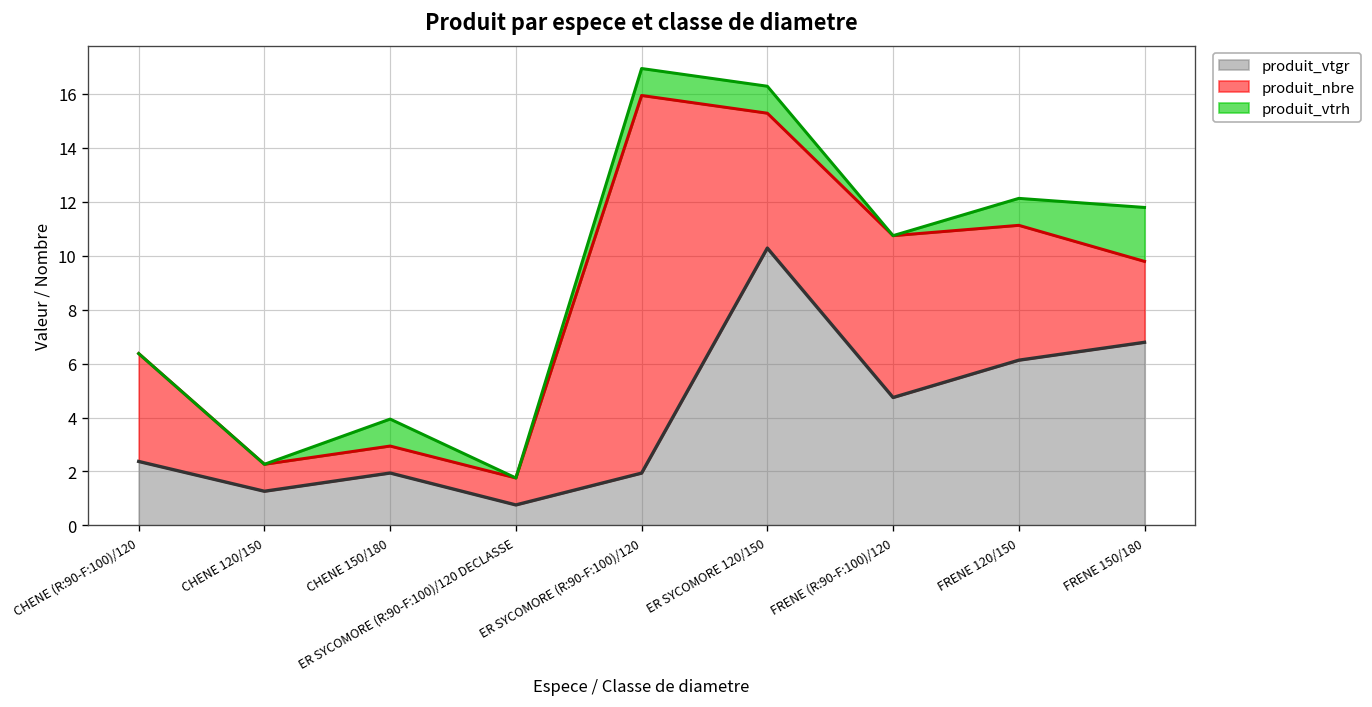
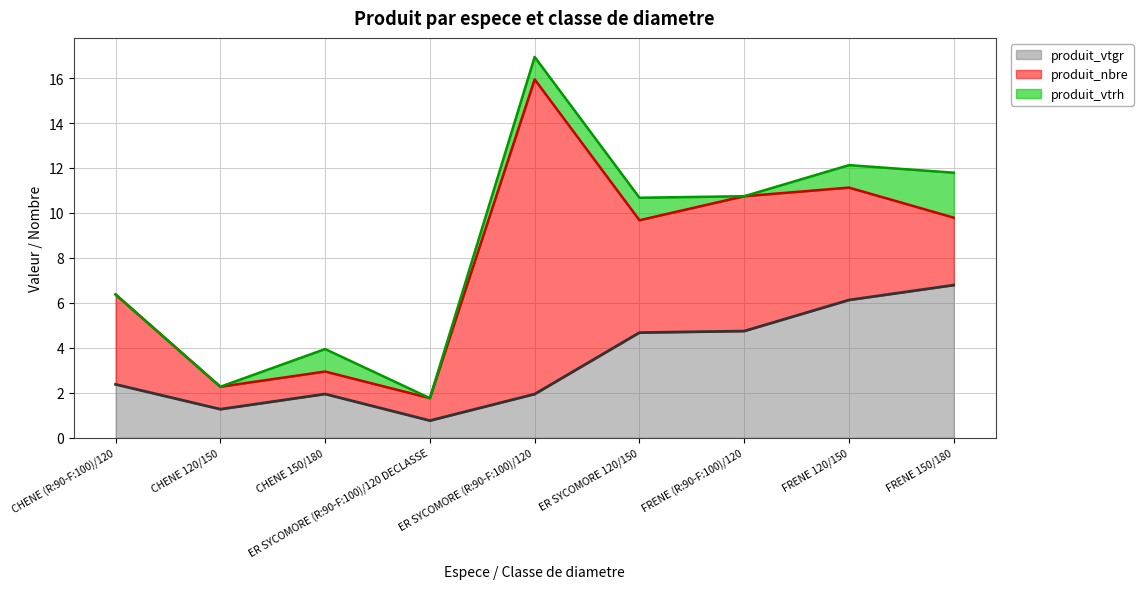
  {
    "produit_vtgr": {
      "CHENE (R:90-F:100)/120": 2.4,
      "CHENE 120/150": 1.3,
      "CHENE 150/180": 1.9,
      "ER SYCOMORE (R:90-F:100)/120 DECLASSE": 0.8,
      "ER SYCOMORE (R:90-F:100)/120": 1.9,
-     "ER SYCOMORE 120/150": 10.3,
+     "ER SYCOMORE 120/150": 4.7,
      "FRENE (R:90-F:100)/120": 4.7,
      "FRENE 120/150": 6.1,
      "FRENE 150/180": 6.8
    },
    "produit_nbre": {
      "CHENE 150/180": 1.0,
      "ER SYCOMORE (R:90-F:100)/120": 14.0,
      "ER SYCOMORE 120/150": 5.0,
      "FRENE 120/150": 5.0,
      "FRENE 150/180": 3.0
    },
    "produit_vtrh": {
      "CHENE 150/180": 1.0,
      "ER SYCOMORE (R:90-F:100)/120": 1.0,
      "ER SYCOMORE 120/150": 1.0,
      "FRENE 120/150": 1.0,
      "FRENE 150/180": 2.0
    }
  }
